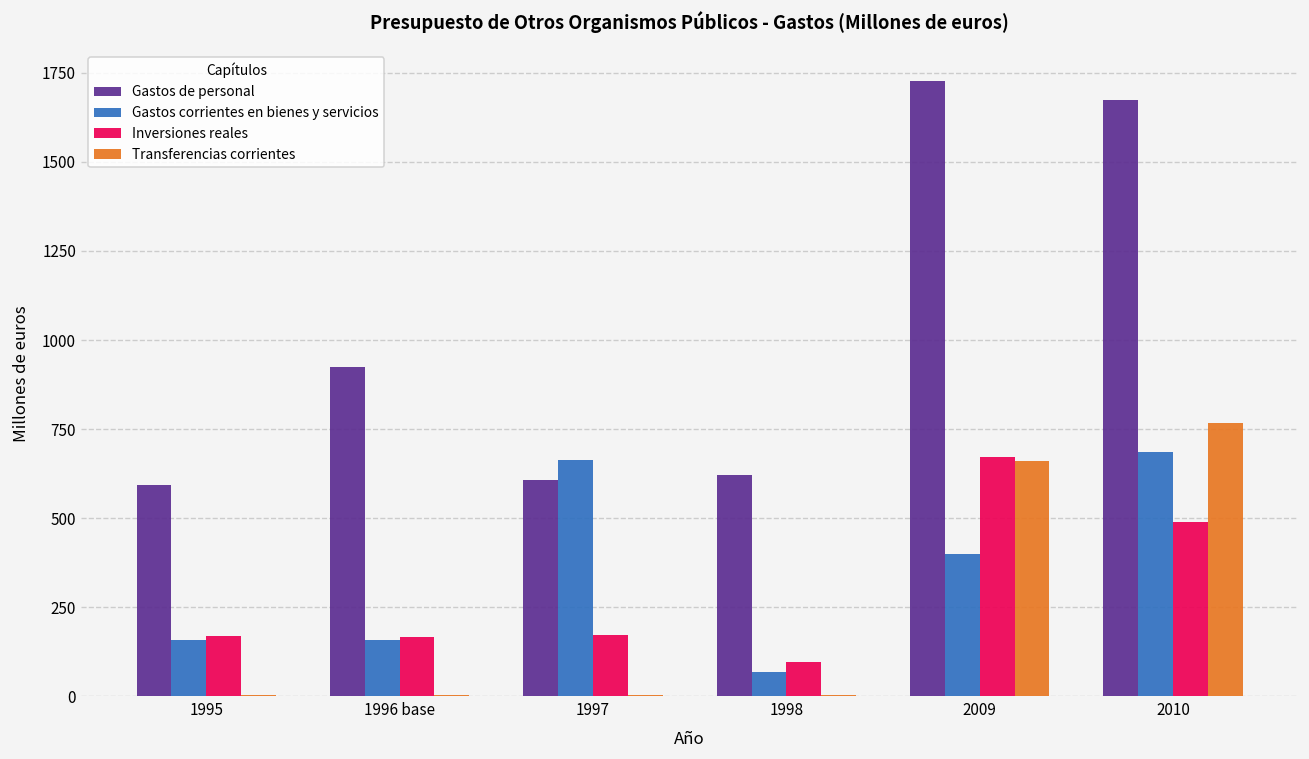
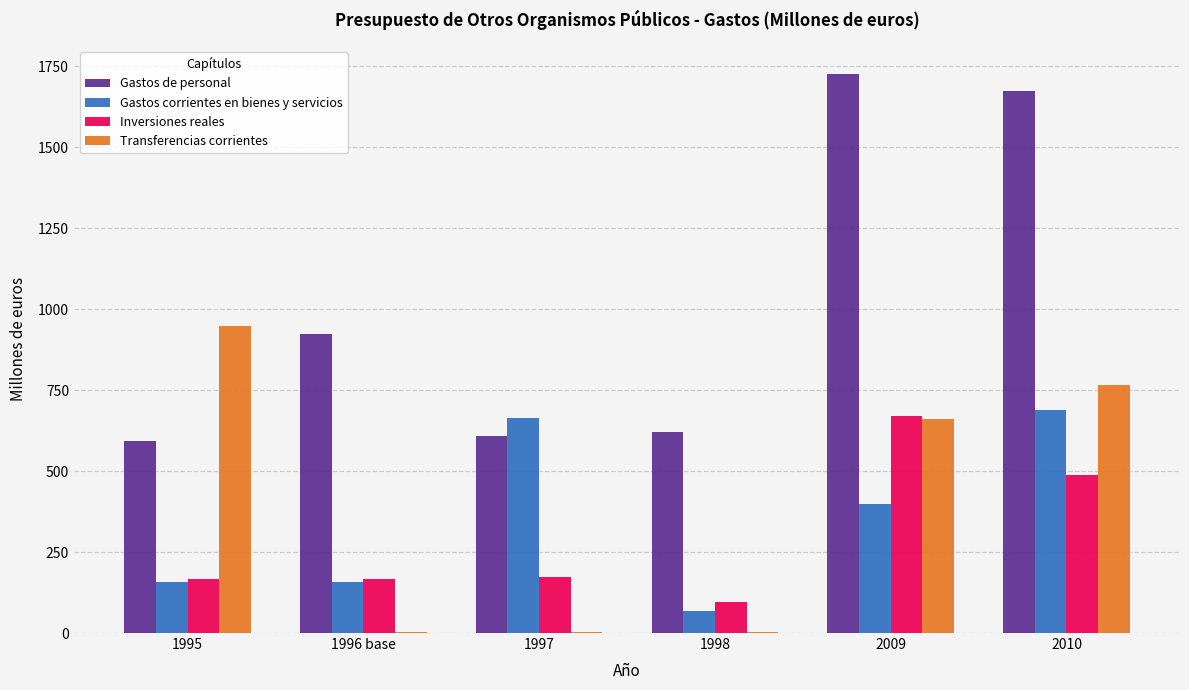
  {
    "Gastos de personal": {
      "1995": 590,
      "1996 base": 920,
      "1997": 610,
      "1998": 620,
      "2009": 1730,
      "2010": 1670
    },
    "Gastos corrientes en bienes y servicios": {
      "1995": 160,
      "1996 base": 160,
      "1997": 660,
      "1998": 70,
      "2009": 400,
      "2010": 690
    },
    "Inversiones reales": {
      "1995": 170,
      "1996 base": 170,
      "1997": 170,
      "1998": 100,
      "2009": 670,
      "2010": 490
    },
    "Transferencias corrientes": {
-     "1995": 0,
+     "1995": 950,
      "2009": 660,
      "2010": 770
    }
  }
